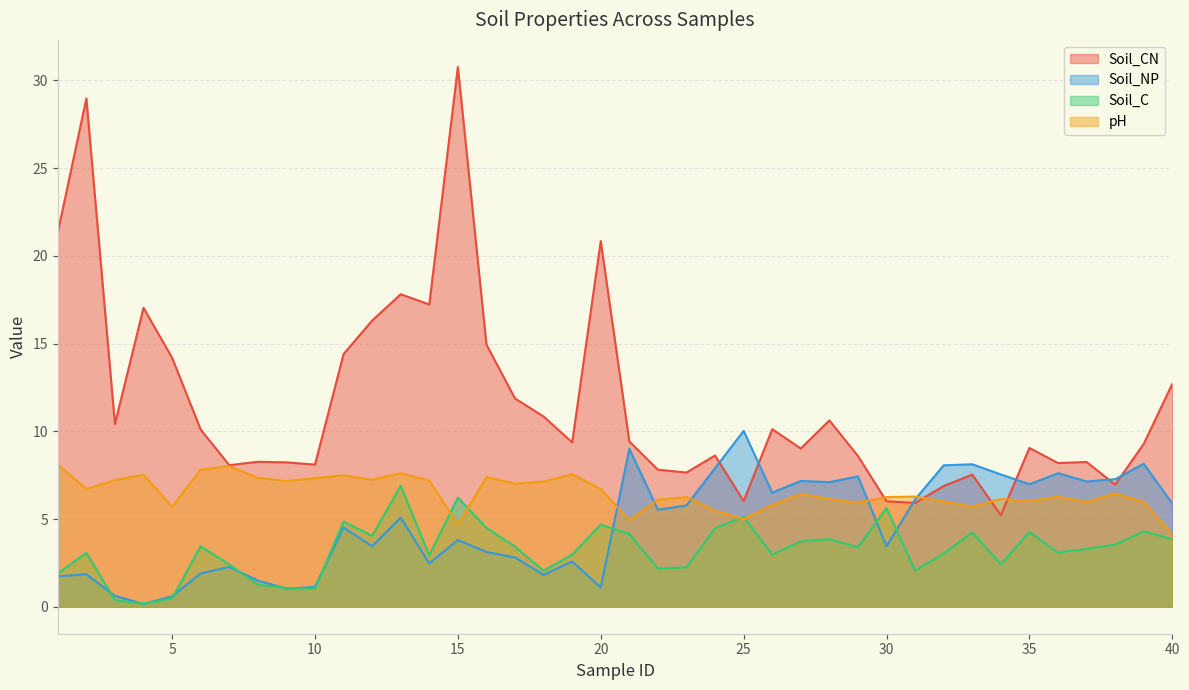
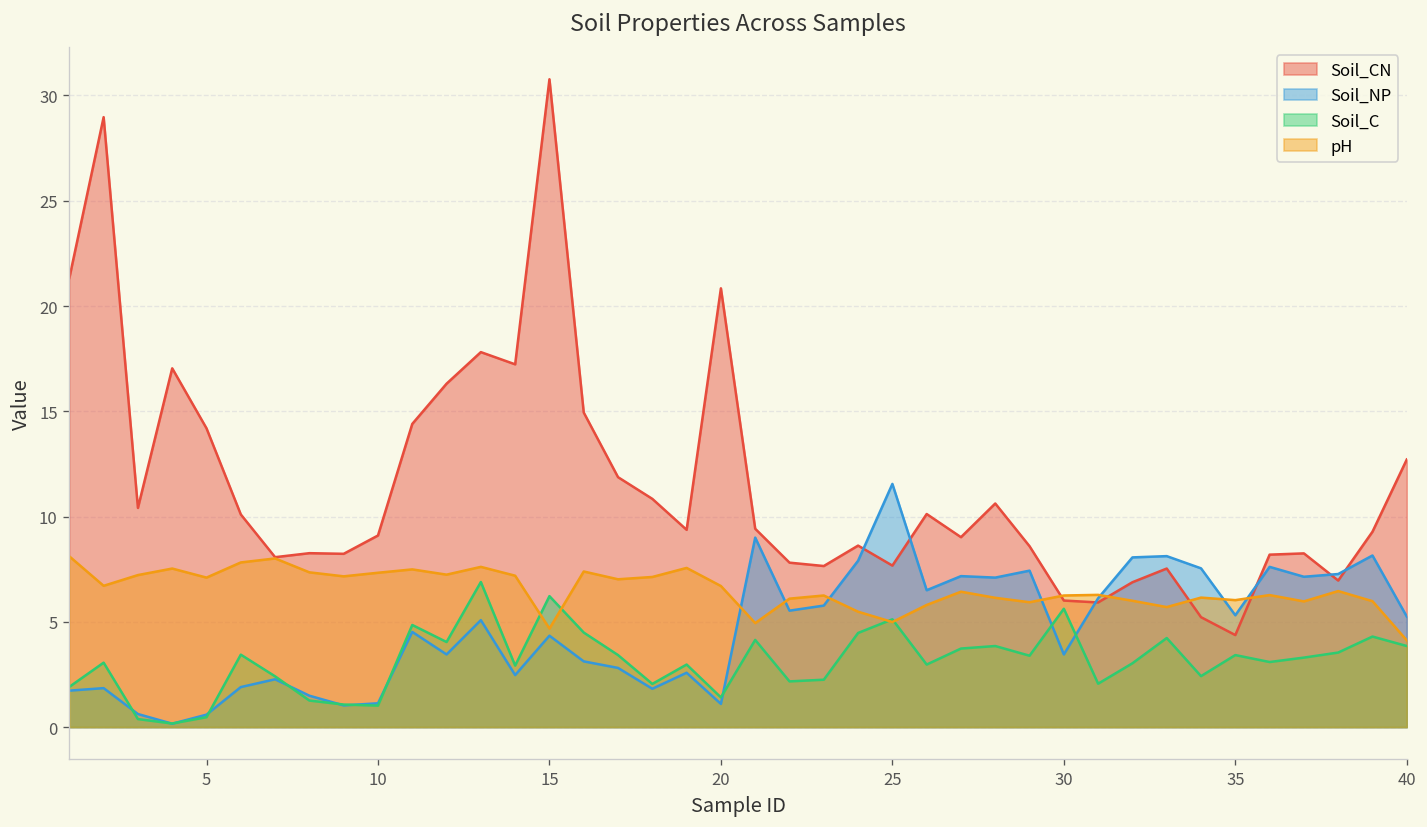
  {
    "Soil_CN": {
      "5": 14.2,
-     "10": 8.1,
+     "10": 9.1,
      "15": 30.8,
      "20": 20.8,
-     "25": 6.0,
+     "25": 7.7,
      "30": 6.0,
-     "35": 9.1,
+     "35": 4.4,
      "40": 12.7
    },
    "Soil_NP": {
-     "15": 3.8,
+     "15": 4.3,
      "20": 1.1,
-     "25": 10.0,
+     "25": 11.6,
      "30": 3.5,
-     "35": 7.0,
-     "40": 5.9
+     "35": 5.3,
+     "40": 5.3
    },
    "Soil_C": {
      "15": 6.2,
-     "20": 4.7,
+     "20": 1.4,
      "30": 5.6,
-     "35": 4.3,
+     "35": 3.4,
      "40": 3.9
    },
    "pH": {
-     "5": 5.7,
+     "5": 7.1,
      "10": 7.3,
      "15": 4.7,
      "20": 6.7,
      "30": 6.3,
      "35": 6.0,
      "40": 4.1
    }
  }
